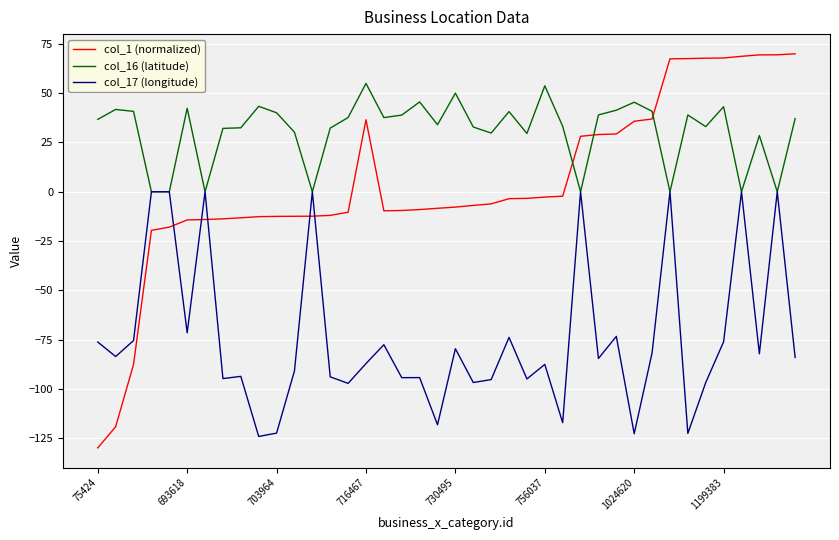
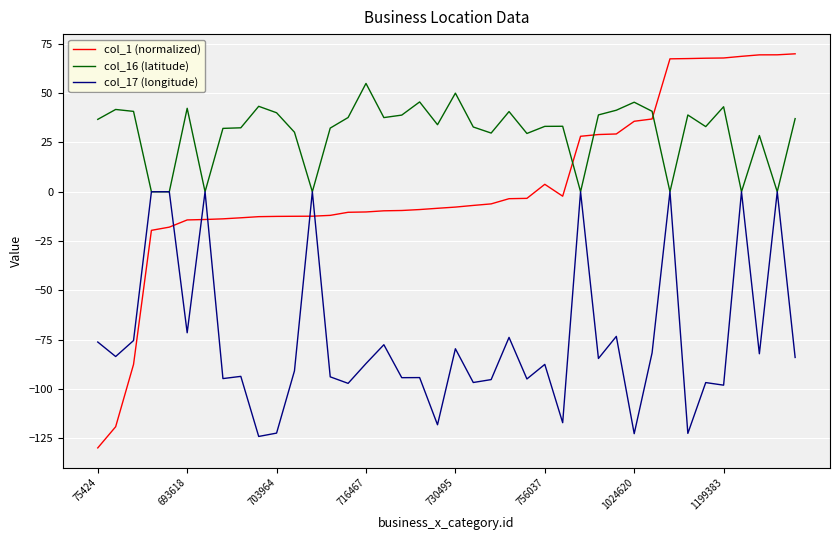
  {
    "col_1 (normalized)": {
      "75424": -130,
      "693618": -14,
      "703964": -13,
-     "716467": 37,
+     "716467": -10,
      "730495": -8,
-     "756037": -3,
+     "756037": 4,
      "1024620": 36,
      "1199383": 68
    },
    "col_16 (latitude)": {
      "75424": 37,
      "693618": 42,
      "703964": 40,
      "716467": 55,
      "730495": 50,
-     "756037": 54,
+     "756037": 33,
      "1024620": 45,
      "1199383": 43
    },
    "col_17 (longitude)": {
      "75424": -76,
      "693618": -72,
      "703964": -122,
      "716467": -87,
      "730495": -80,
      "756037": -88,
      "1024620": -123,
-     "1199383": -76
+     "1199383": -98
    }
  }
